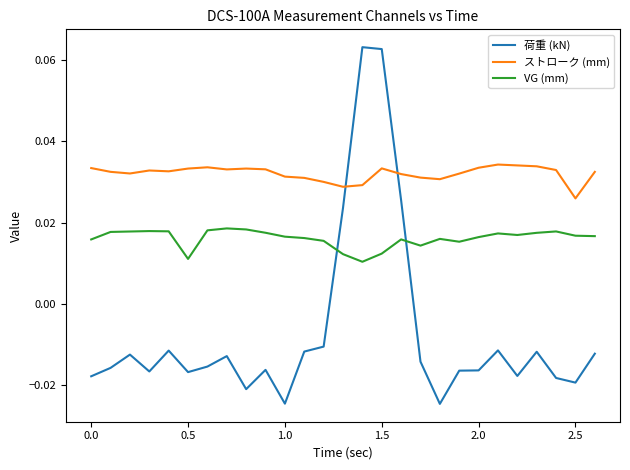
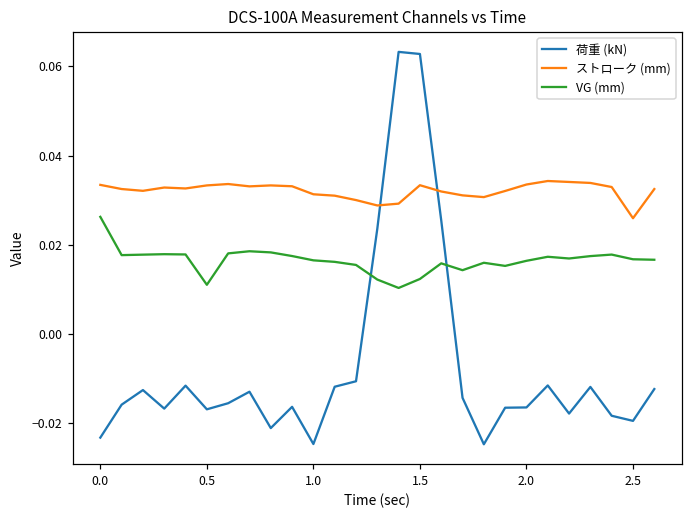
  {
    "荷重 (kN)": {
-     "0.0": -0.018,
+     "0.0": -0.023,
      "0.5": -0.017,
      "1.0": -0.025,
      "1.5": 0.063,
      "2.0": -0.016,
      "2.5": -0.019
    },
    "ストローク (mm)": {
      "0.0": 0.033,
      "0.5": 0.033,
      "1.0": 0.031,
      "1.5": 0.033,
      "2.0": 0.034,
      "2.5": 0.026
    },
    "VG (mm)": {
-     "0.0": 0.016,
+     "0.0": 0.026,
      "0.5": 0.011,
      "1.0": 0.017,
      "1.5": 0.012,
      "2.0": 0.016,
      "2.5": 0.017
    }
  }
